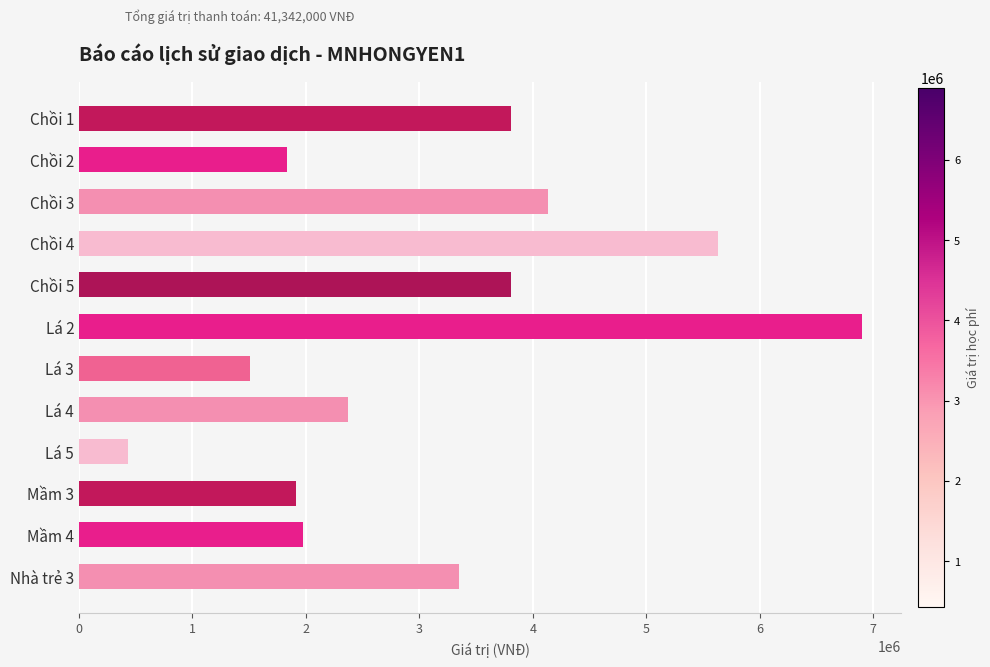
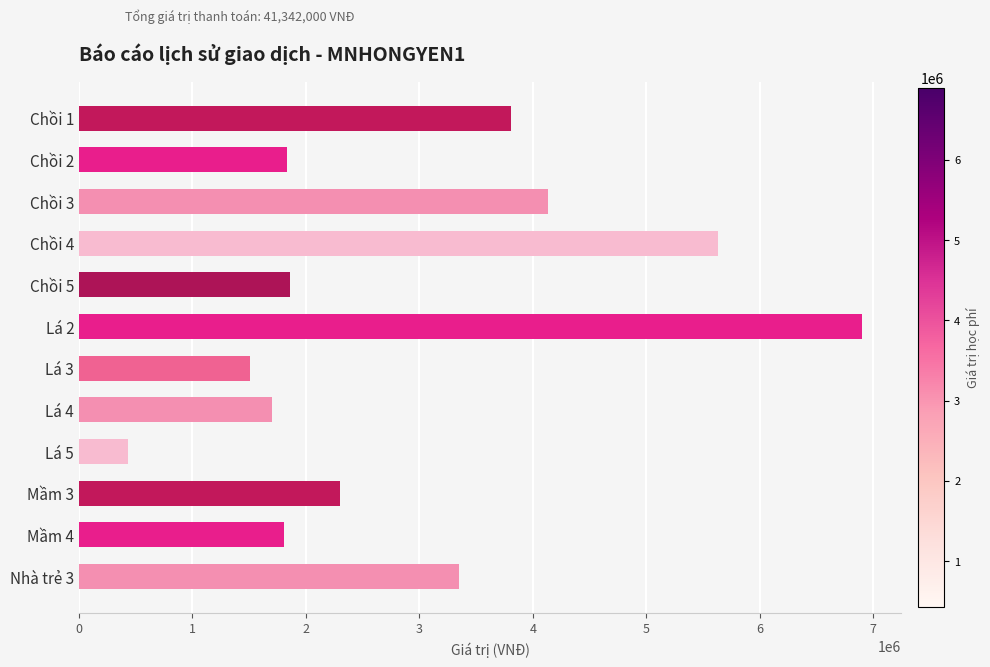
  {
    "Chồi 1": 3810000,
    "Chồi 2": 1830000,
    "Chồi 3": 4130000,
    "Chồi 4": 5630000,
-   "Chồi 5": 3810000,
+   "Chồi 5": 1860000,
    "Lá 2": 6900000,
    "Lá 3": 1510000,
-   "Lá 4": 2370000,
+   "Lá 4": 1700000,
    "Lá 5": 430000,
-   "Mầm 3": 1910000,
-   "Mầm 4": 1970000,
+   "Mầm 3": 2300000,
+   "Mầm 4": 1810000,
    "Nhà trẻ 3": 3350000
  }
